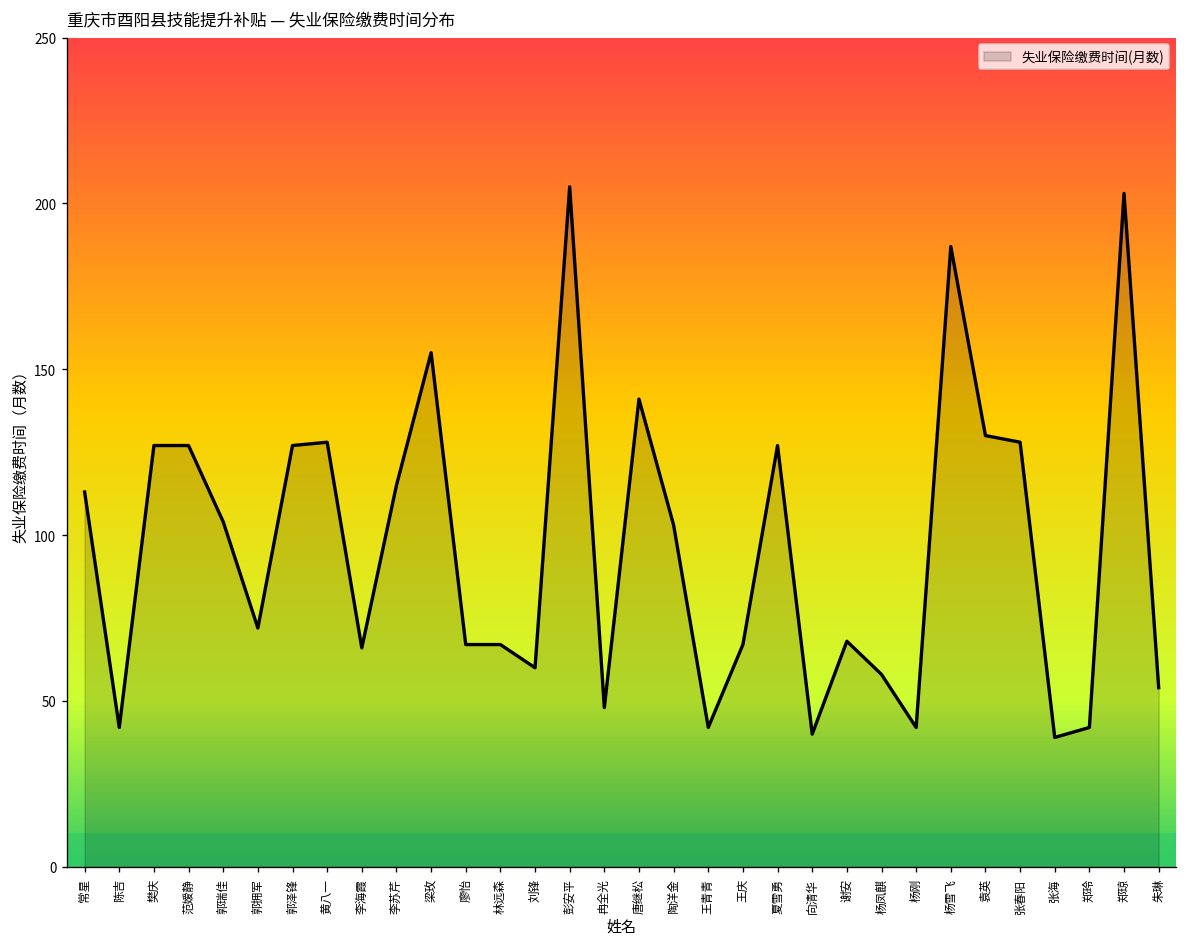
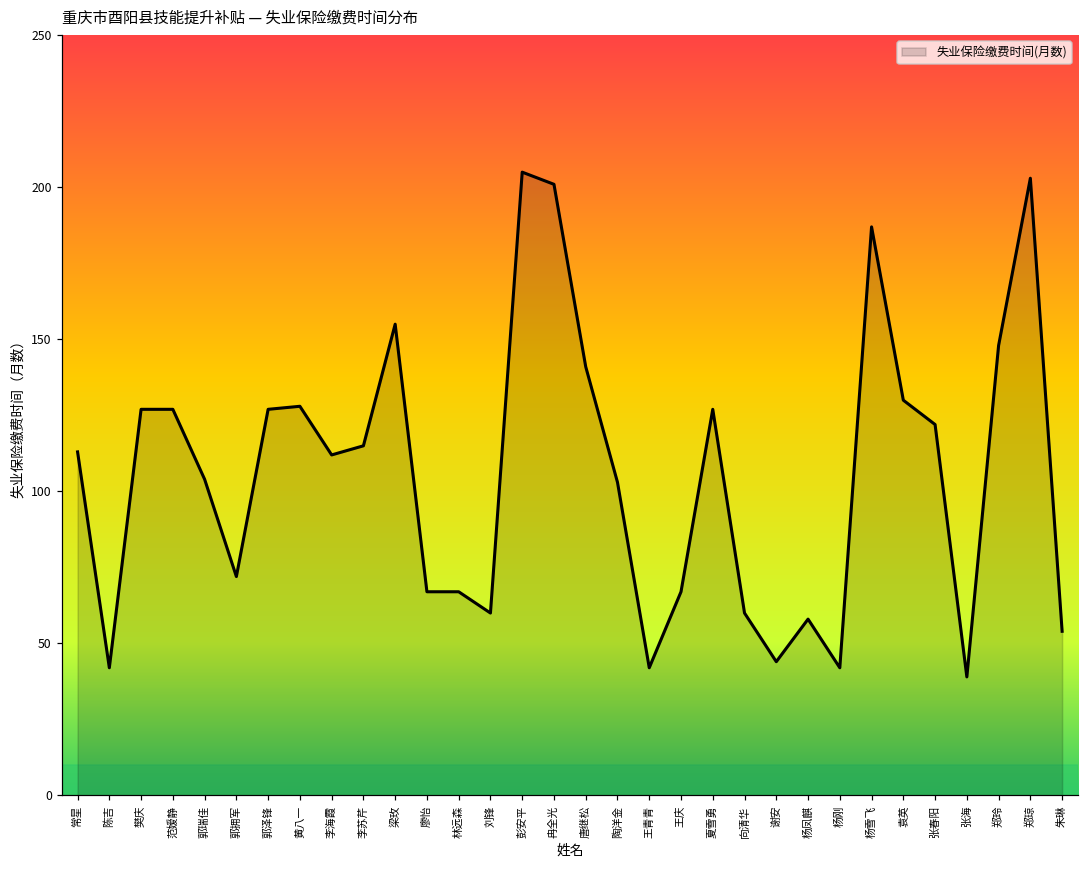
  {
    "常星": 113,
    "陈吉": 42,
    "樊庆": 127,
    "范嫒静": 127,
    "郭瑞佳": 104,
    "郭拥军": 72,
    "郭泽锋": 127,
    "黄八一": 128,
-   "李海霞": 66,
+   "李海霞": 112,
    "李苏芹": 115,
    "梁玫": 155,
    "廖怡": 67,
    "林远森": 67,
    "刘锋": 60,
    "彭安平": 205,
-   "冉全光": 48,
+   "冉全光": 201,
    "唐继松": 141,
    "陶洋金": 103,
    "王青青": 42,
    "王庆": 67,
    "夏雪勇": 127,
-   "向清华": 40,
-   "谢安": 68,
+   "向清华": 60,
+   "谢安": 44,
    "杨凤麒": 58,
    "杨刚": 42,
    "杨雪飞": 187,
    "袁英": 130,
-   "张春阳": 128,
+   "张春阳": 122,
    "张海": 39,
-   "郑玲": 42,
+   "郑玲": 148,
    "郑琼": 203,
    "朱琳": 54
  }
